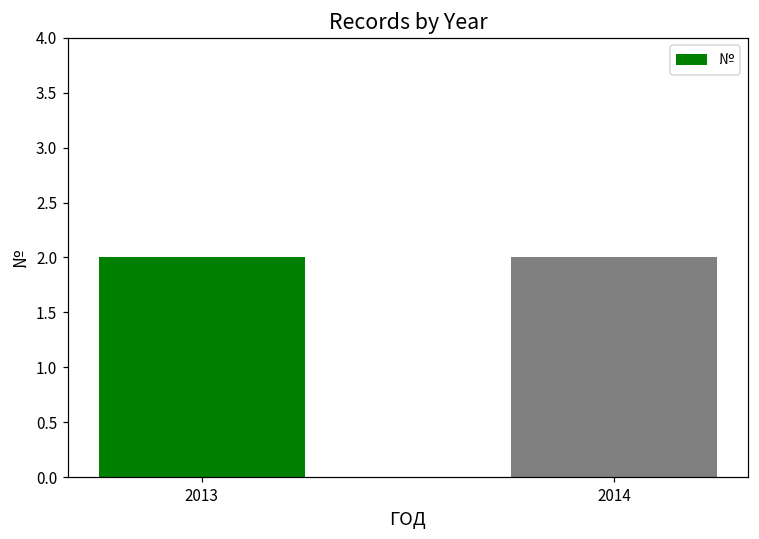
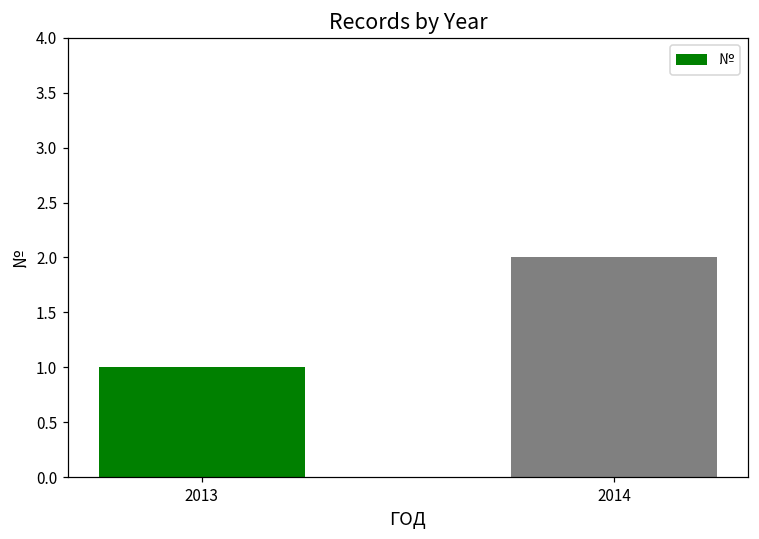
  {
-   "2013": 2,
+   "2013": 1,
    "2014": 2
  }
